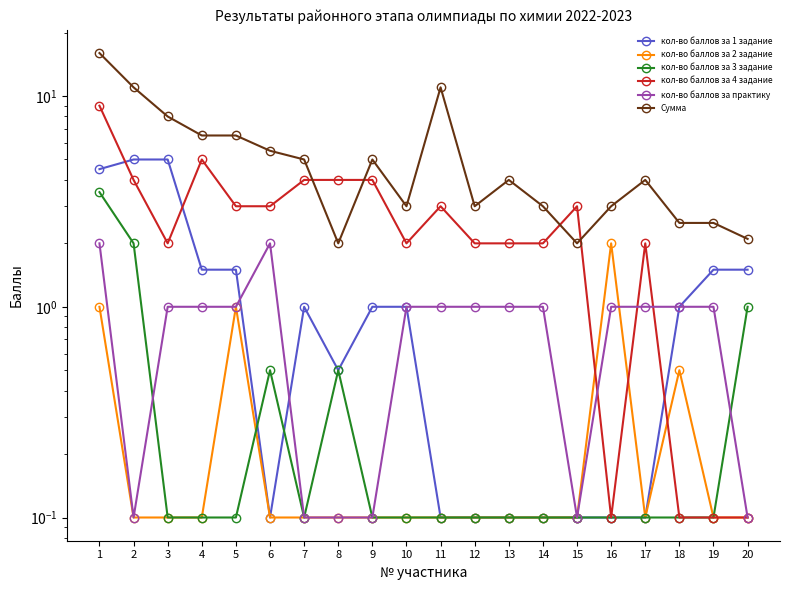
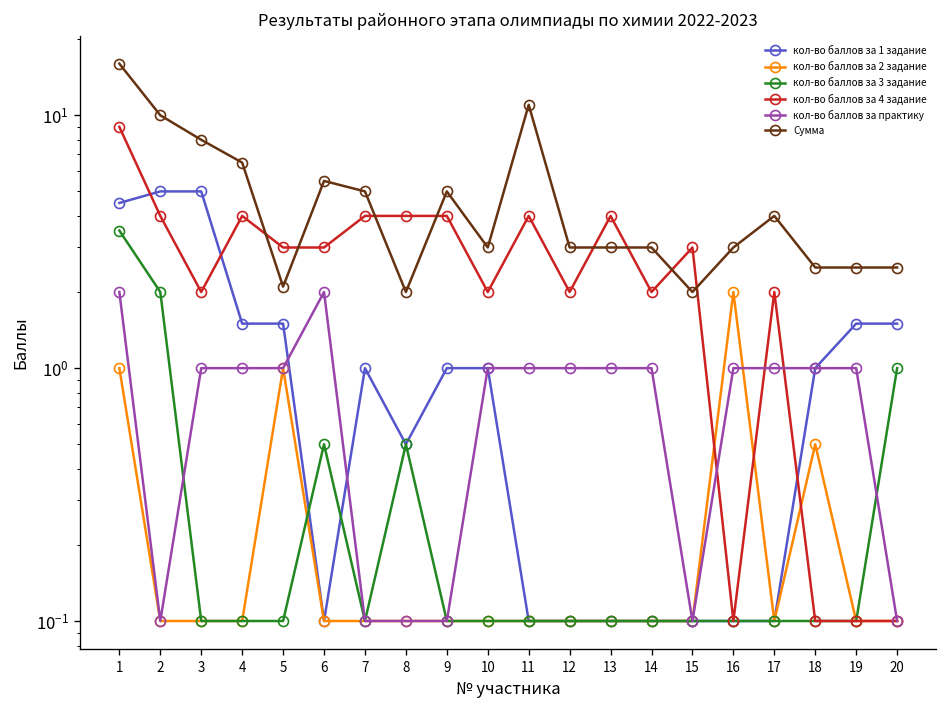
  {
    "кол-во баллов за 1 задание": {
      "1": 4.5,
      "2": 5.0,
      "3": 5.0,
      "4": 1.5,
      "5": 1.5,
      "7": 1.0,
      "9": 1.0,
      "19": 1.5,
      "20": 1.5
    },
    "кол-во баллов за 2 задание": {
      "1": 1.0,
      "16": 2.0,
      "18": 0.5
    },
    "кол-во баллов за 3 задание": {
      "1": 3.5,
      "2": 2.0,
      "5": 0.1,
      "6": 0.5,
      "20": 1.0
    },
    "кол-во баллов за 4 задание": {
      "1": 9,
      "2": 4,
      "3": 2,
-     "4": 5,
+     "4": 4,
      "5": 3,
      "6": 3,
      "7": 4,
      "8": 4,
      "9": 4,
      "10": 2,
-     "11": 3,
+     "11": 4,
      "12": 2,
-     "13": 2,
+     "13": 4,
      "14": 2,
      "15": 3,
      "17": 2
    },
    "кол-во баллов за практику": {
      "1": 2.0,
      "3": 1.0,
      "4": 1.0,
      "6": 2.0,
      "11": 1.0,
      "12": 1.0,
      "13": 1.0,
      "14": 1.0,
      "16": 1.0,
      "17": 1.0,
      "19": 1.0
    },
    "Сумма": {
      "1": 16,
-     "2": 11,
+     "2": 10,
      "3": 8.0,
      "4": 6.5,
-     "5": 6.5,
+     "5": 2.1,
      "6": 5.5,
      "7": 5.0,
      "8": 2.0,
      "9": 5.0,
      "10": 3.0,
      "11": 11,
      "12": 3.0,
-     "13": 4,
+     "13": 3,
      "14": 3.0,
      "15": 2.0,
      "16": 3.0,
      "17": 4.0,
      "18": 2.5,
      "19": 2.5,
-     "20": 2.1
+     "20": 2.5
    }
  }
